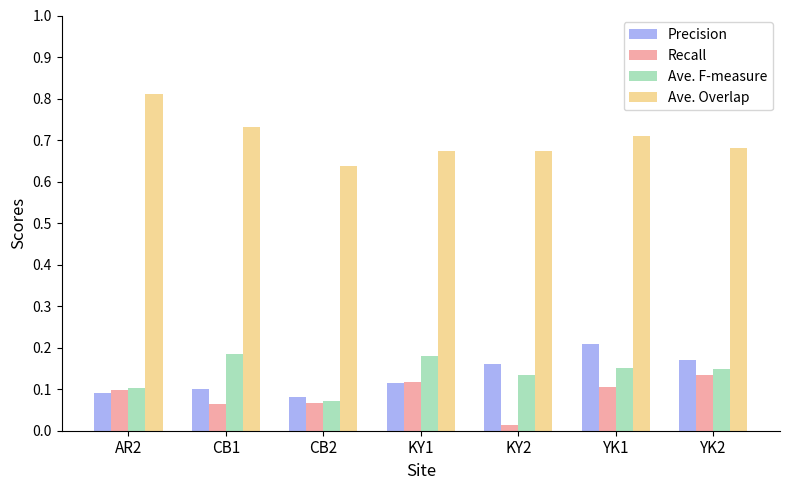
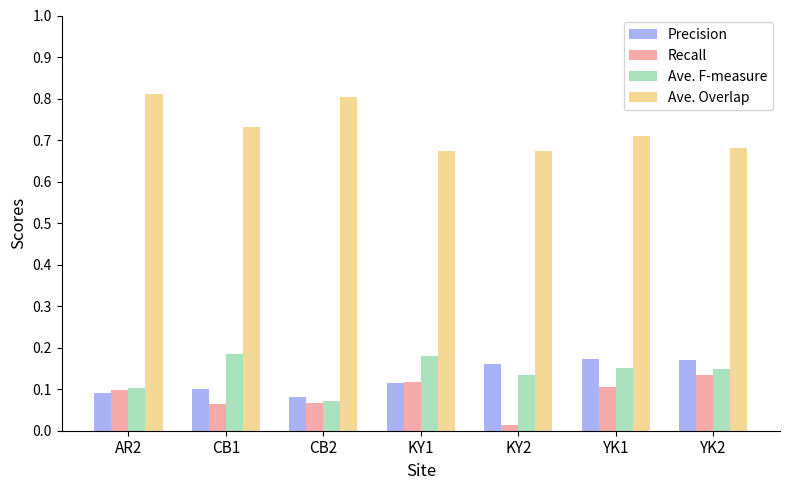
  {
    "Precision": {
      "AR2": 0.09,
      "CB1": 0.10,
      "CB2": 0.08,
      "KY1": 0.12,
      "KY2": 0.16,
-     "YK1": 0.21,
+     "YK1": 0.17,
      "YK2": 0.17
    },
    "Recall": {
      "AR2": 0.10,
      "CB1": 0.07,
      "CB2": 0.07,
      "KY1": 0.12,
      "KY2": 0.01,
      "YK1": 0.11,
      "YK2": 0.13
    },
    "Ave. F-measure": {
      "AR2": 0.10,
      "CB1": 0.19,
      "CB2": 0.07,
      "KY1": 0.18,
      "KY2": 0.13,
      "YK1": 0.15,
      "YK2": 0.15
    },
    "Ave. Overlap": {
      "AR2": 0.81,
      "CB1": 0.73,
-     "CB2": 0.64,
+     "CB2": 0.80,
      "KY1": 0.67,
      "KY2": 0.67,
      "YK1": 0.71,
      "YK2": 0.68
    }
  }
